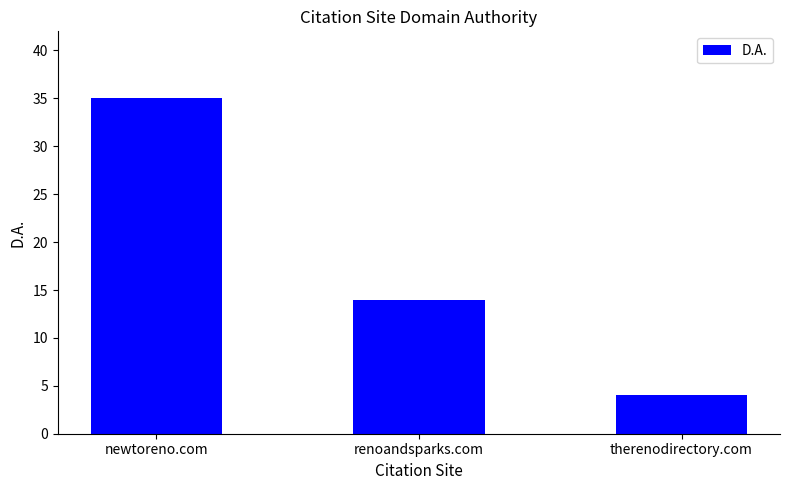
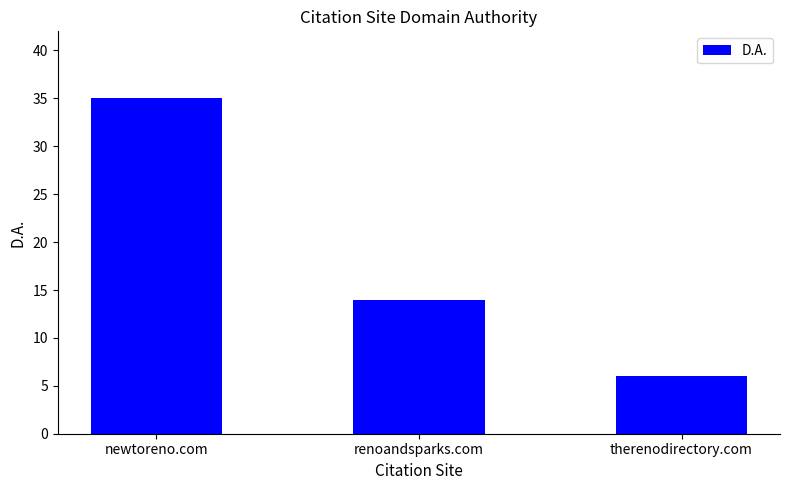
  {
    "newtoreno.com": 35,
    "renoandsparks.com": 14,
-   "therenodirectory.com": 4
+   "therenodirectory.com": 6
  }
